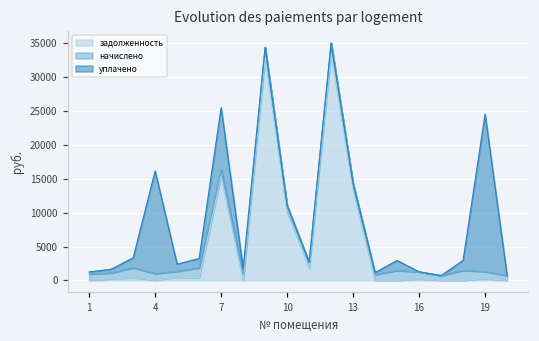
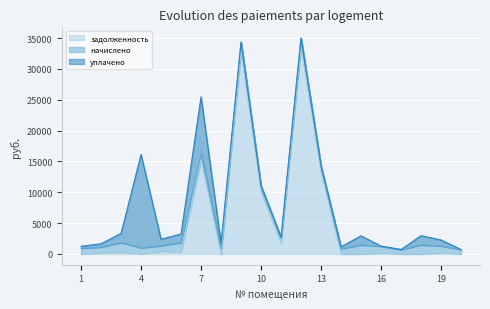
  {
    "уплачено": {
      "4": 15000,
      "7": 9000,
-     "19": 23000
+     "19": 1000
    }
  }
